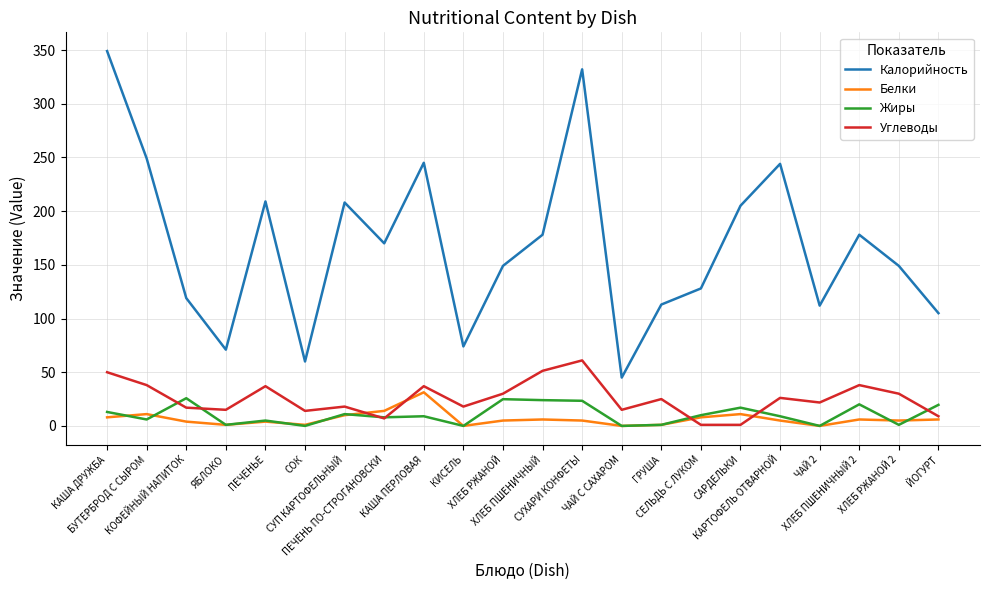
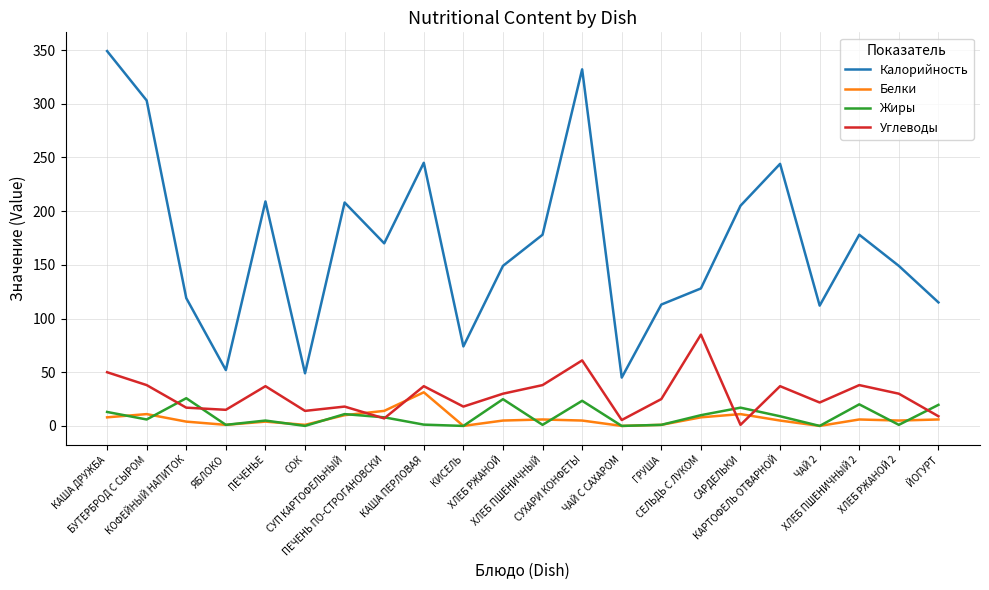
  {
    "Калорийность": {
      "КАША ДРУЖБА": 349,
-     "БУТЕРБРОД С СЫРОМ": 249,
+     "БУТЕРБРОД С СЫРОМ": 303,
      "КОФЕЙНЫЙ НАПИТОК": 119,
-     "ЯБЛОКО": 71,
+     "ЯБЛОКО": 52,
      "ПЕЧЕНЬЕ": 209,
-     "СОК": 60,
+     "СОК": 49,
      "СУП КАРТОФЕЛЬНЫЙ": 208,
      "ПЕЧЕНЬ ПО-СТРОГАНОВСКИ": 170,
      "КАША ПЕРЛОВАЯ": 245,
      "КИСЕЛЬ": 74,
      "ХЛЕБ РЖАНОЙ": 149,
      "ХЛЕБ ПШЕНИЧНЫЙ": 178,
      "СУХАРИ КОНФЕТЫ": 332,
      "ЧАЙ С САХАРОМ": 45,
      "ГРУША": 113,
      "СЕЛЬДЬ С ЛУКОМ": 128,
      "САРДЕЛЬКИ": 205,
      "КАРТОФЕЛЬ ОТВАРНОЙ": 244,
      "ЧАЙ 2": 112,
      "ХЛЕБ ПШЕНИЧНЫЙ 2": 178,
      "ХЛЕБ РЖАНОЙ 2": 149,
-     "ЙОГУРТ": 105
+     "ЙОГУРТ": 115
    },
    "Белки": {
      "КАША ДРУЖБА": 8,
      "БУТЕРБРОД С СЫРОМ": 11,
      "КОФЕЙНЫЙ НАПИТОК": 4,
      "ПЕЧЕНЬ ПО-СТРОГАНОВСКИ": 14,
      "КАША ПЕРЛОВАЯ": 31,
      "ХЛЕБ РЖАНОЙ": 5,
      "ХЛЕБ ПШЕНИЧНЫЙ": 6,
      "СУХАРИ КОНФЕТЫ": 5,
      "САРДЕЛЬКИ": 11,
      "КАРТОФЕЛЬ ОТВАРНОЙ": 5,
      "ХЛЕБ ПШЕНИЧНЫЙ 2": 6,
      "ХЛЕБ РЖАНОЙ 2": 5,
      "ЙОГУРТ": 6
    },
    "Жиры": {
      "КАША ДРУЖБА": 13,
      "БУТЕРБРОД С СЫРОМ": 6,
      "КОФЕЙНЫЙ НАПИТОК": 26,
-     "КАША ПЕРЛОВАЯ": 9,
+     "КАША ПЕРЛОВАЯ": 1,
      "ХЛЕБ РЖАНОЙ": 25,
-     "ХЛЕБ ПШЕНИЧНЫЙ": 24,
+     "ХЛЕБ ПШЕНИЧНЫЙ": 1,
      "СУХАРИ КОНФЕТЫ": 23,
      "САРДЕЛЬКИ": 17,
      "КАРТОФЕЛЬ ОТВАРНОЙ": 9,
      "ХЛЕБ ПШЕНИЧНЫЙ 2": 20,
      "ХЛЕБ РЖАНОЙ 2": 1,
      "ЙОГУРТ": 20
    },
    "Углеводы": {
      "КАША ДРУЖБА": 50,
      "БУТЕРБРОД С СЫРОМ": 38,
      "КОФЕЙНЫЙ НАПИТОК": 17,
      "ЯБЛОКО": 15,
      "ПЕЧЕНЬЕ": 37,
      "СОК": 14,
      "СУП КАРТОФЕЛЬНЫЙ": 18,
      "КАША ПЕРЛОВАЯ": 37,
      "КИСЕЛЬ": 18,
      "ХЛЕБ РЖАНОЙ": 30,
-     "ХЛЕБ ПШЕНИЧНЫЙ": 51,
+     "ХЛЕБ ПШЕНИЧНЫЙ": 38,
      "СУХАРИ КОНФЕТЫ": 61,
-     "ЧАЙ С САХАРОМ": 15,
+     "ЧАЙ С САХАРОМ": 6,
      "ГРУША": 25,
-     "СЕЛЬДЬ С ЛУКОМ": 1,
+     "СЕЛЬДЬ С ЛУКОМ": 85,
      "САРДЕЛЬКИ": 1,
-     "КАРТОФЕЛЬ ОТВАРНОЙ": 26,
+     "КАРТОФЕЛЬ ОТВАРНОЙ": 37,
      "ЧАЙ 2": 22,
      "ХЛЕБ ПШЕНИЧНЫЙ 2": 38,
      "ХЛЕБ РЖАНОЙ 2": 30,
      "ЙОГУРТ": 9
    }
  }
